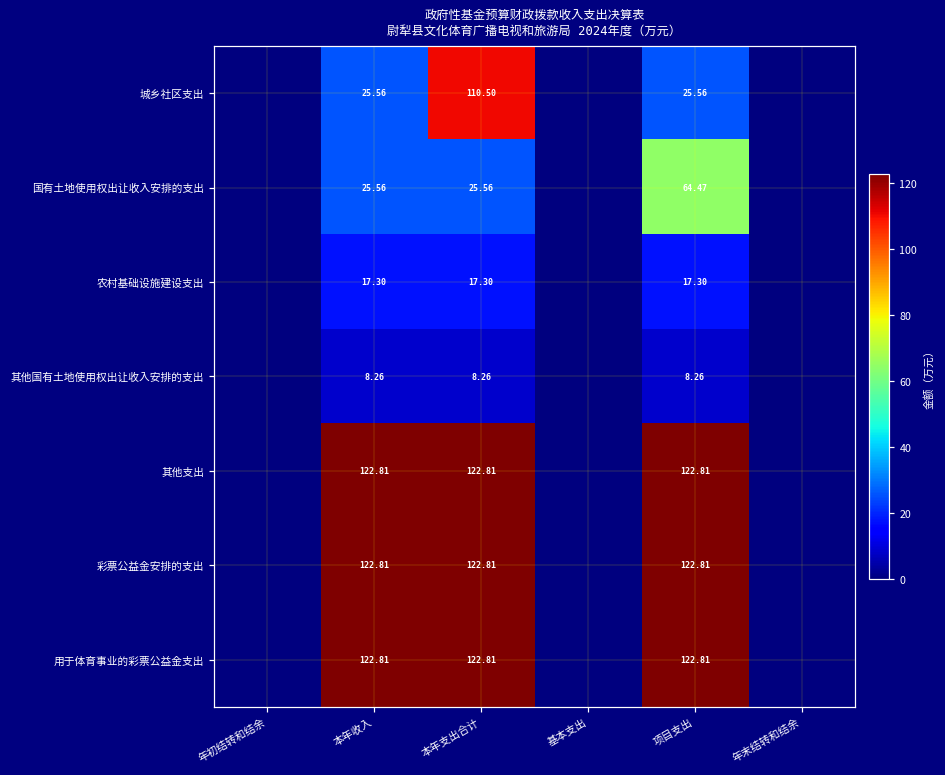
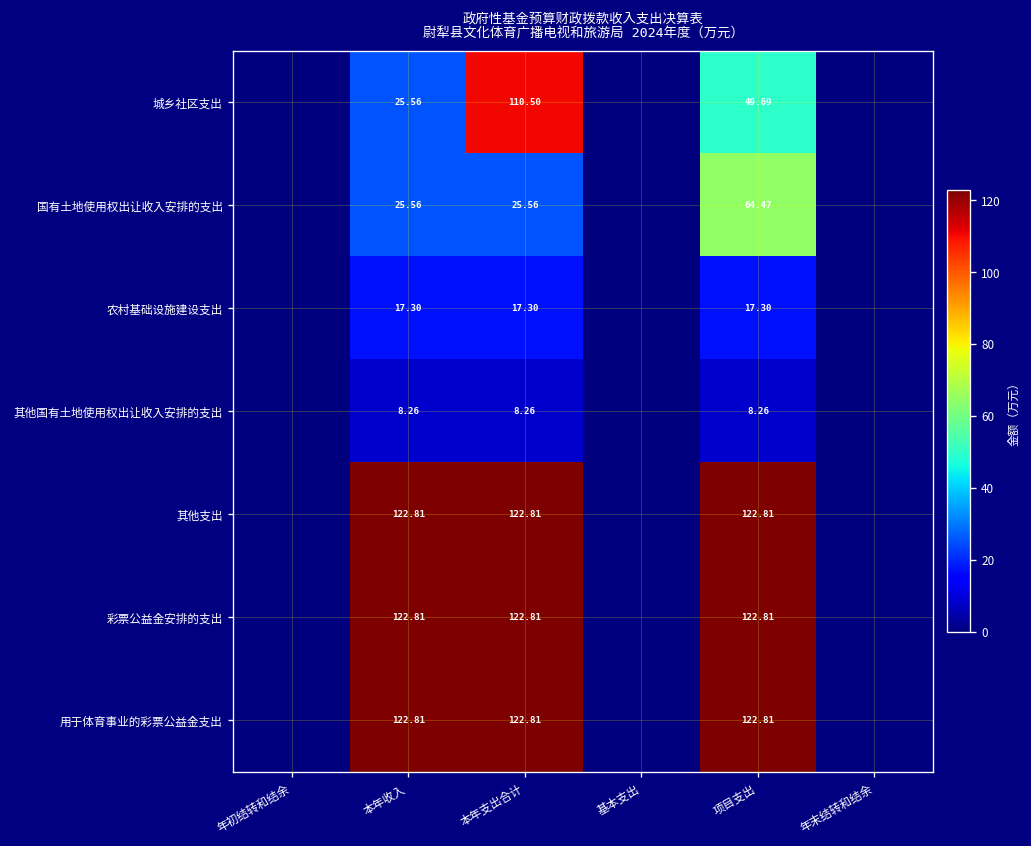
  {
    "城乡社区支出": {
      "本年收入": 25.56,
      "本年支出合计": 110.50,
-     "项目支出": 25.56
+     "项目支出": 49.69
    },
    "国有土地使用权出让收入安排的支出": {
      "本年收入": 25.56,
      "本年支出合计": 25.56,
      "项目支出": 64.47
    },
    "农村基础设施建设支出": {
      "本年收入": 17.30,
      "本年支出合计": 17.30,
      "项目支出": 17.30
    },
    "其他国有土地使用权出让收入安排的支出": {
      "本年收入": 8.26,
      "本年支出合计": 8.26,
      "项目支出": 8.26
    },
    "其他支出": {
      "本年收入": 122.81,
      "本年支出合计": 122.81,
      "项目支出": 122.81
    },
    "彩票公益金安排的支出": {
      "本年收入": 122.81,
      "本年支出合计": 122.81,
      "项目支出": 122.81
    },
    "用于体育事业的彩票公益金支出": {
      "本年收入": 122.81,
      "本年支出合计": 122.81,
      "项目支出": 122.81
    }
  }
